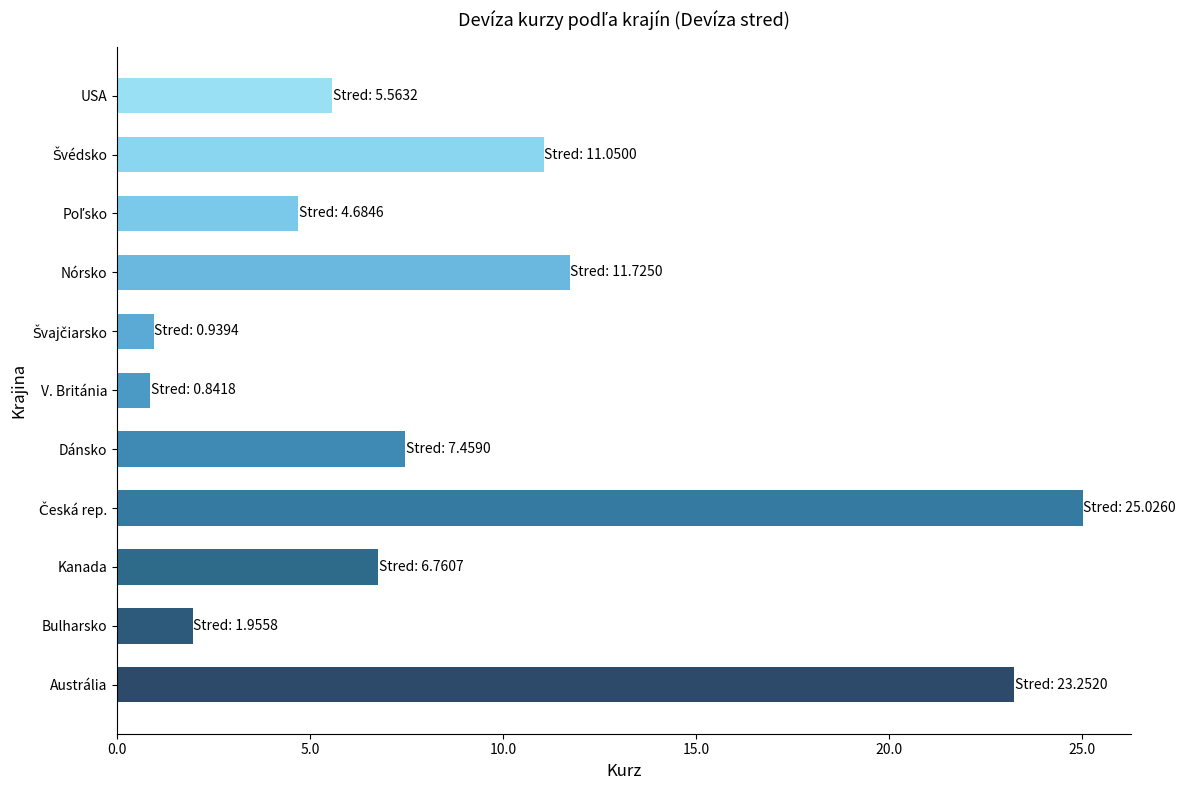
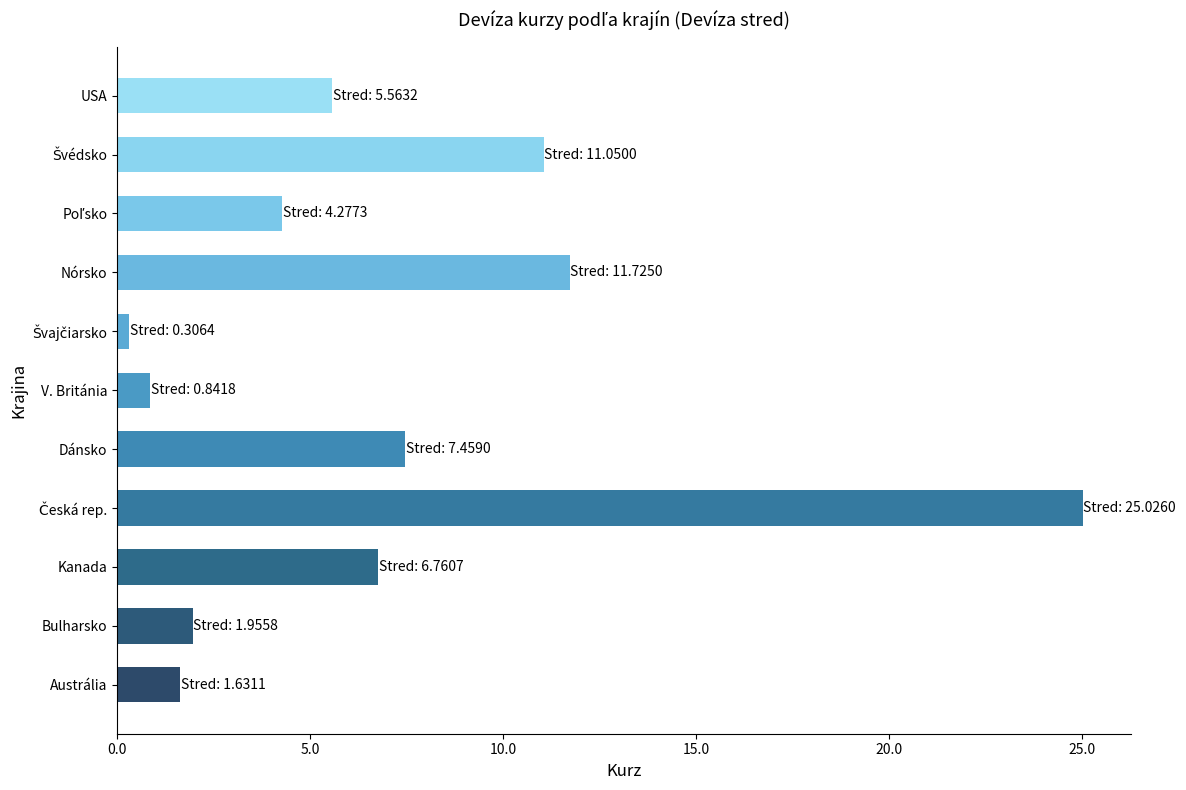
  {
    "USA": 5.5632,
    "Švédsko": 11.0500,
-   "Poľsko": 4.6846,
+   "Poľsko": 4.2773,
    "Nórsko": 11.7250,
-   "Švajčiarsko": 0.9394,
+   "Švajčiarsko": 0.3064,
    "V. Británia": 0.8418,
    "Dánsko": 7.4590,
    "Česká rep.": 25.0260,
    "Kanada": 6.7607,
    "Bulharsko": 1.9558,
-   "Austrália": 23.2520
+   "Austrália": 1.6311
  }
